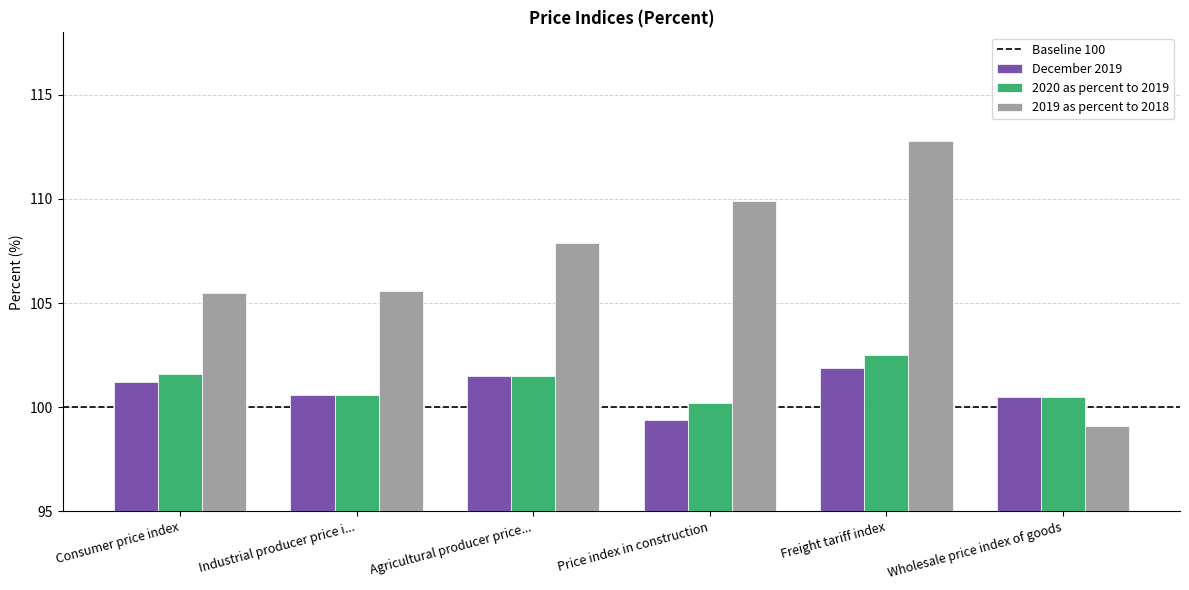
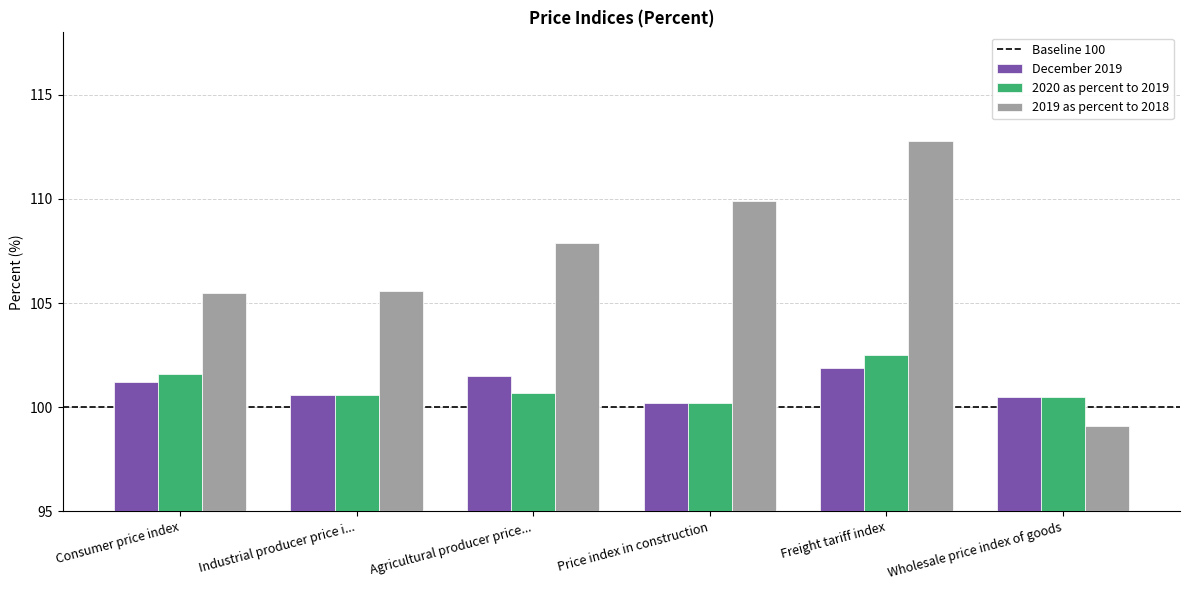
  {
    "December 2019": {
      "Consumer price index": 101.2,
      "Industrial producer price i...": 100.6,
      "Agricultural producer price...": 101.5,
-     "Price index in construction": 99.4,
+     "Price index in construction": 100.2,
      "Freight tariff index": 101.9,
      "Wholesale price index of goods": 100.5
    },
    "2020 as percent to 2019": {
      "Consumer price index": 101.6,
      "Industrial producer price i...": 100.6,
-     "Agricultural producer price...": 101.5,
+     "Agricultural producer price...": 100.7,
      "Price index in construction": 100.2,
      "Freight tariff index": 102.5,
      "Wholesale price index of goods": 100.5
    },
    "2019 as percent to 2018": {
      "Consumer price index": 105.5,
      "Industrial producer price i...": 105.6,
      "Agricultural producer price...": 107.9,
      "Price index in construction": 109.9,
      "Freight tariff index": 112.8,
      "Wholesale price index of goods": 99.1
    }
  }
